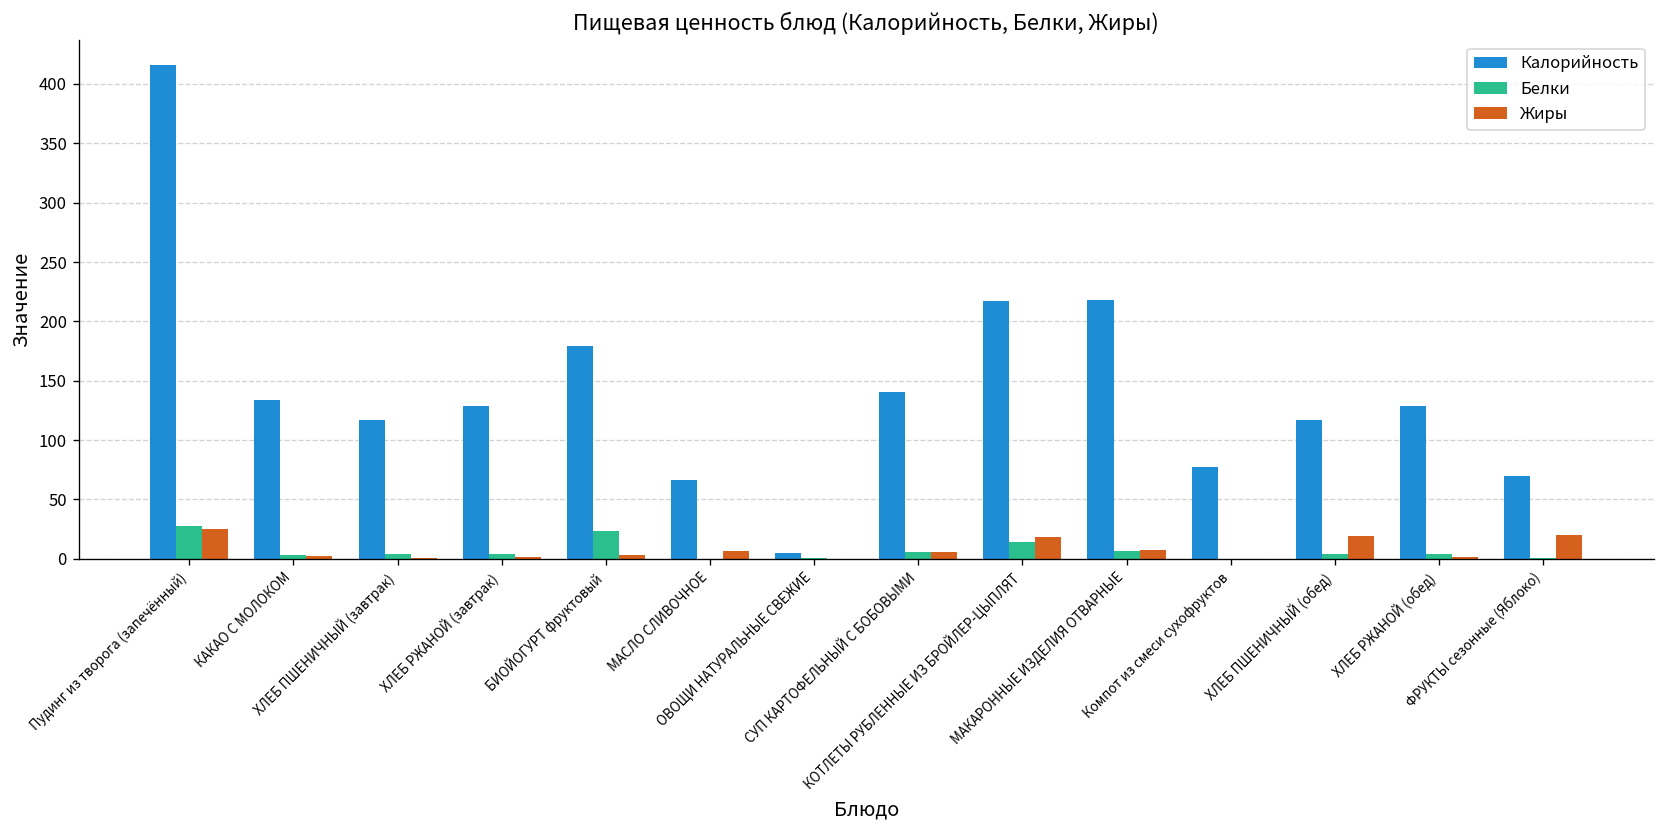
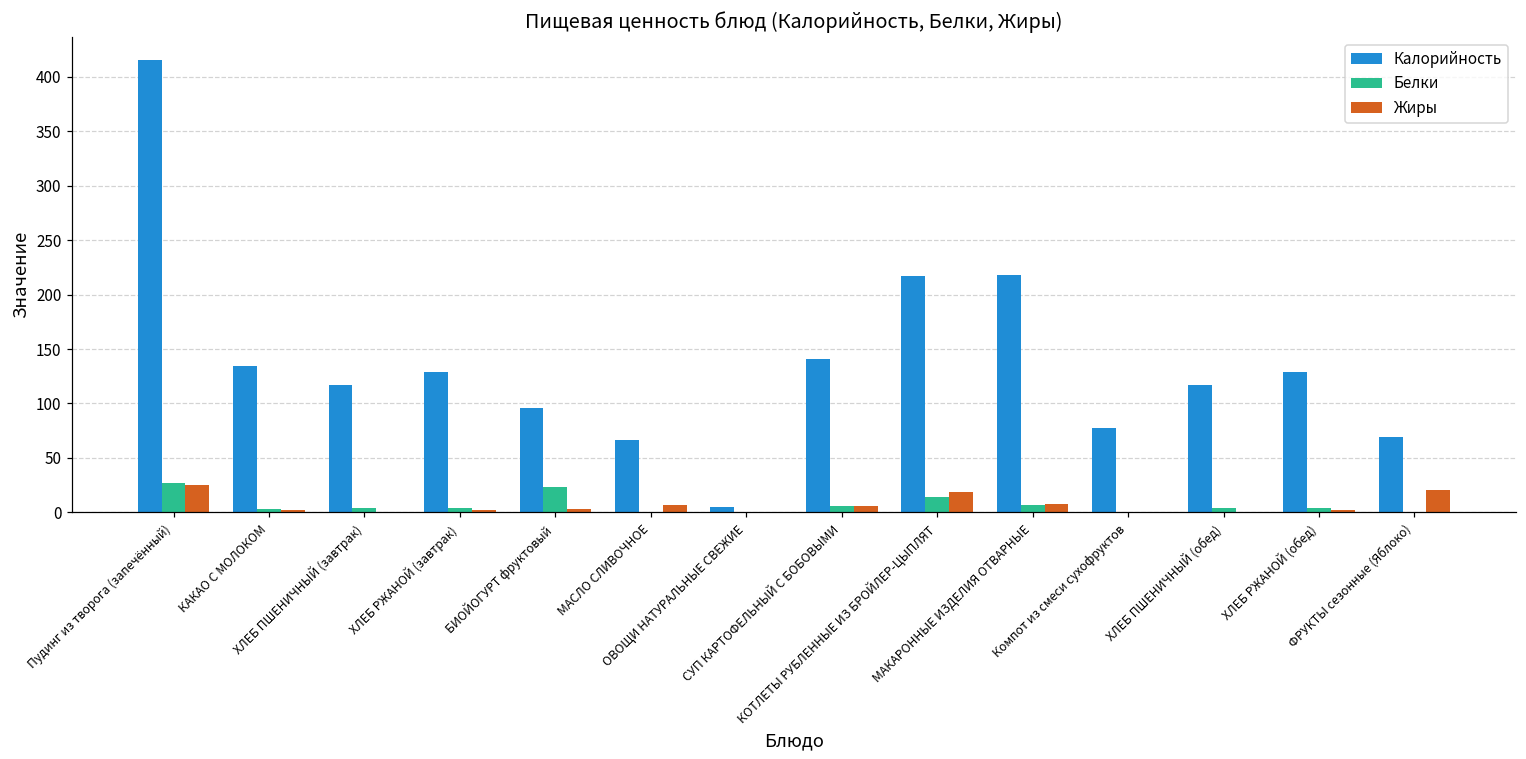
  {
    "Калорийность": {
      "Пудинг из творога (запечённый)": 420,
      "КАКАО С МОЛОКОМ": 130,
      "ХЛЕБ ПШЕНИЧНЫЙ (завтрак)": 120,
      "ХЛЕБ РЖАНОЙ (завтрак)": 130,
-     "БИОЙОГУРТ фруктовый": 180,
+     "БИОЙОГУРТ фруктовый": 100,
      "МАСЛО СЛИВОЧНОЕ": 70,
      "ОВОЩИ НАТУРАЛЬНЫЕ СВЕЖИЕ": 10,
      "СУП КАРТОФЕЛЬНЫЙ С БОБОВЫМИ": 140,
      "КОТЛЕТЫ РУБЛЕННЫЕ ИЗ БРОЙЛЕР-ЦЫПЛЯТ": 220,
      "МАКАРОННЫЕ ИЗДЕЛИЯ ОТВАРНЫЕ": 220,
      "Компот из смеси сухофруктов": 80,
      "ХЛЕБ ПШЕНИЧНЫЙ (обед)": 120,
      "ХЛЕБ РЖАНОЙ (обед)": 130,
      "ФРУКТЫ сезонные (Яблоко)": 70
    },
    "Белки": {
      "Пудинг из творога (запечённый)": 30,
      "КАКАО С МОЛОКОМ": 0,
      "ХЛЕБ ПШЕНИЧНЫЙ (завтрак)": 0,
      "ХЛЕБ РЖАНОЙ (завтрак)": 0,
      "БИОЙОГУРТ фруктовый": 20,
      "МАСЛО СЛИВОЧНОЕ": 0,
      "СУП КАРТОФЕЛЬНЫЙ С БОБОВЫМИ": 10,
      "КОТЛЕТЫ РУБЛЕННЫЕ ИЗ БРОЙЛЕР-ЦЫПЛЯТ": 10,
      "МАКАРОННЫЕ ИЗДЕЛИЯ ОТВАРНЫЕ": 10,
      "Компот из смеси сухофруктов": 0,
      "ХЛЕБ ПШЕНИЧНЫЙ (обед)": 0,
      "ХЛЕБ РЖАНОЙ (обед)": 0
    },
    "Жиры": {
      "Пудинг из творога (запечённый)": 30,
      "БИОЙОГУРТ фруктовый": 0,
      "МАСЛО СЛИВОЧНОЕ": 10,
      "СУП КАРТОФЕЛЬНЫЙ С БОБОВЫМИ": 10,
      "КОТЛЕТЫ РУБЛЕННЫЕ ИЗ БРОЙЛЕР-ЦЫПЛЯТ": 20,
      "МАКАРОННЫЕ ИЗДЕЛИЯ ОТВАРНЫЕ": 10,
      "Компот из смеси сухофруктов": 0,
-     "ХЛЕБ ПШЕНИЧНЫЙ (обед)": 20,
+     "ХЛЕБ ПШЕНИЧНЫЙ (обед)": 0,
      "ФРУКТЫ сезонные (Яблоко)": 20
    }
  }
